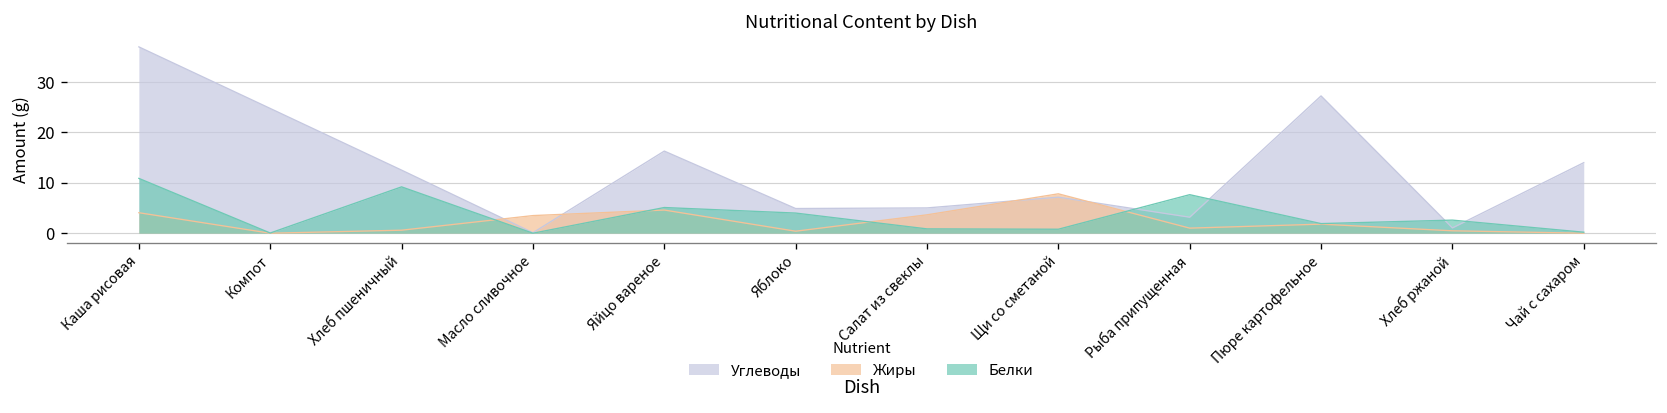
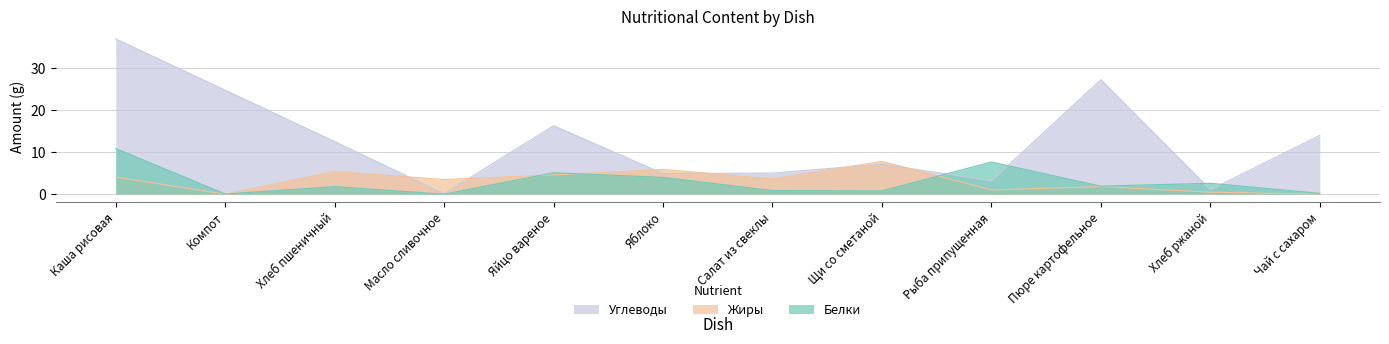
  {
    "Углеводы": {
      "Каша рисовая": 37,
      "Компот": 25,
      "Хлеб пшеничный": 13,
      "Яйцо вареное": 16,
      "Яблоко": 5,
      "Салат из свеклы": 5,
      "Щи со сметаной": 7,
      "Рыба припущенная": 3,
      "Пюре картофельное": 27,
      "Чай с сахаром": 14
    },
    "Жиры": {
      "Каша рисовая": 4,
-     "Хлеб пшеничный": 1,
+     "Хлеб пшеничный": 5,
      "Масло сливочное": 4,
-     "Яблоко": 0,
+     "Яблоко": 6,
      "Салат из свеклы": 4,
      "Щи со сметаной": 8,
      "Рыба припущенная": 1
    },
    "Белки": {
      "Каша рисовая": 11,
-     "Хлеб пшеничный": 9,
+     "Хлеб пшеничный": 2,
      "Яблоко": 4,
      "Салат из свеклы": 1,
      "Щи со сметаной": 1,
      "Рыба припущенная": 8,
      "Хлеб ржаной": 3
    }
  }
